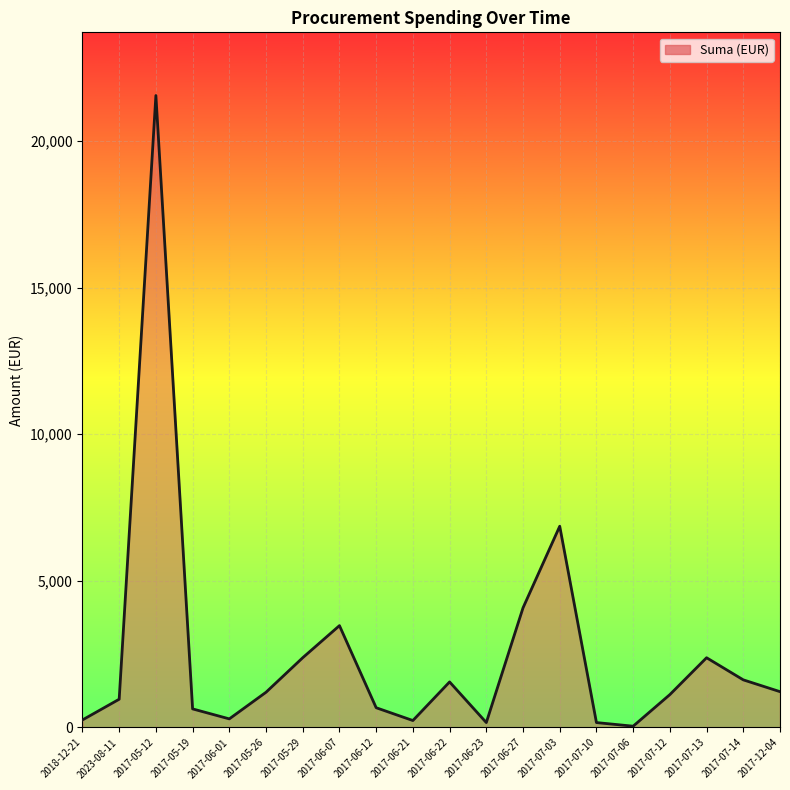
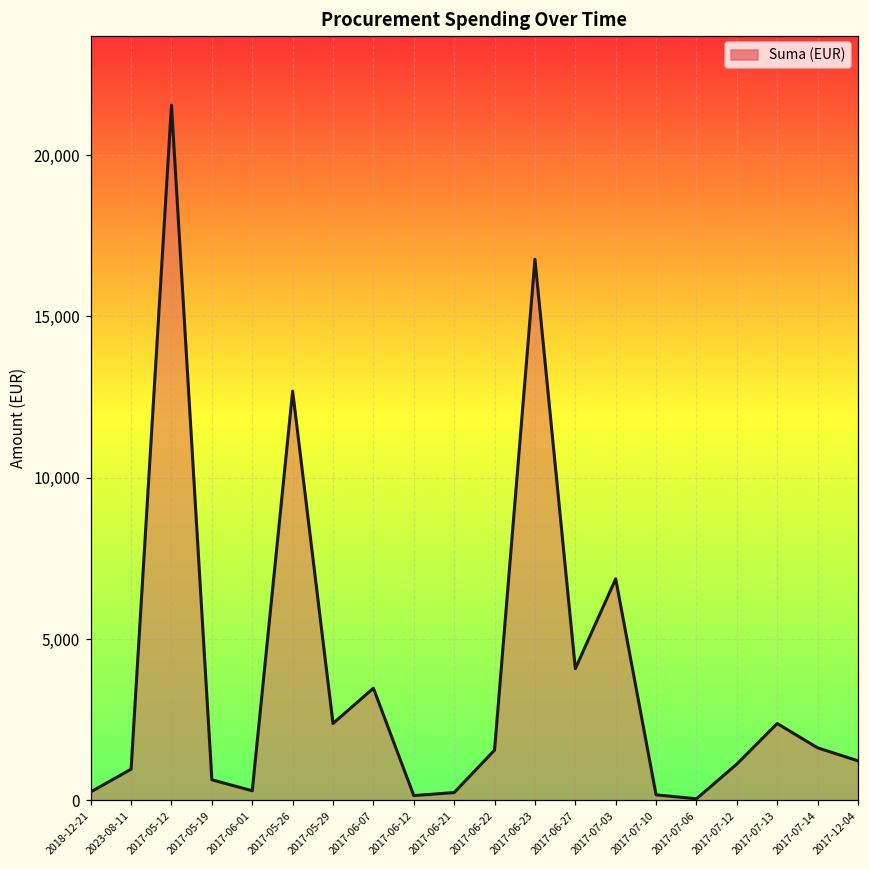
  {
    "2018-12-21": "300",
    "2023-08-11": "1,000",
    "2017-05-12": "21,600",
    "2017-05-19": "600",
    "2017-06-01": "300",
-   "2017-05-26": "1,200",
+   "2017-05-26": "12,700",
    "2017-05-29": "2,400",
    "2017-06-07": "3,500",
-   "2017-06-12": "700",
+   "2017-06-12": "100",
    "2017-06-21": "200",
    "2017-06-22": "1,600",
-   "2017-06-23": "200",
+   "2017-06-23": "16,800",
    "2017-06-27": "4,100",
    "2017-07-03": "6,900",
    "2017-07-10": "200",
    "2017-07-06": "0",
    "2017-07-12": "1,100",
    "2017-07-13": "2,400",
    "2017-07-14": "1,600",
    "2017-12-04": "1,200"
  }
